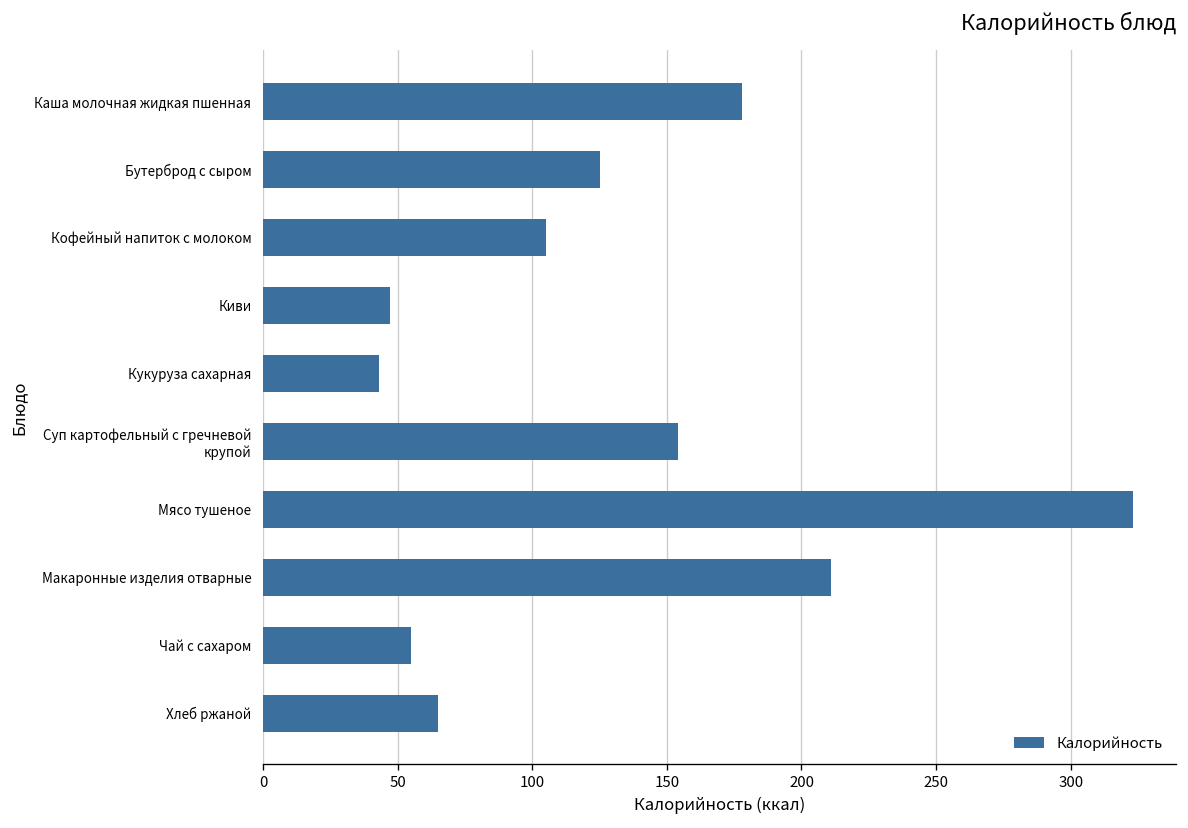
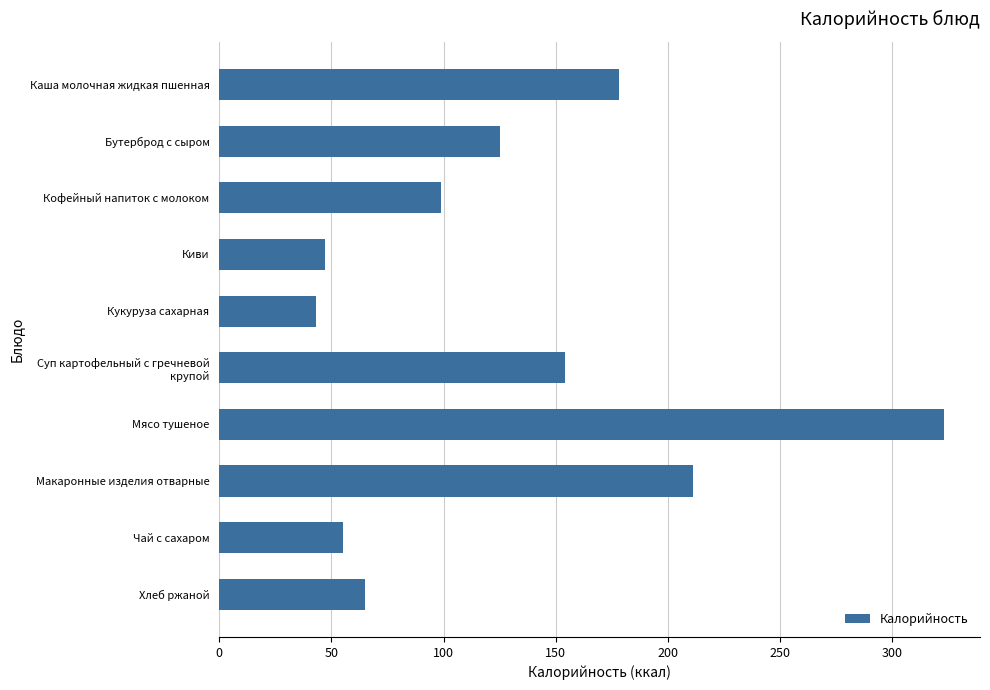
  {
    "Каша молочная жидкая пшенная": 178,
    "Бутерброд с сыром": 125,
-   "Кофейный напиток с молоком": 105,
+   "Кофейный напиток с молоком": 99,
    "Киви": 47,
    "Кукуруза сахарная": 43,
    "Суп картофельный с гречневой крупой": 154,
    "Мясо тушеное": 323,
    "Макаронные изделия отварные": 211,
    "Чай с сахаром": 55,
    "Хлеб ржаной": 65
  }
